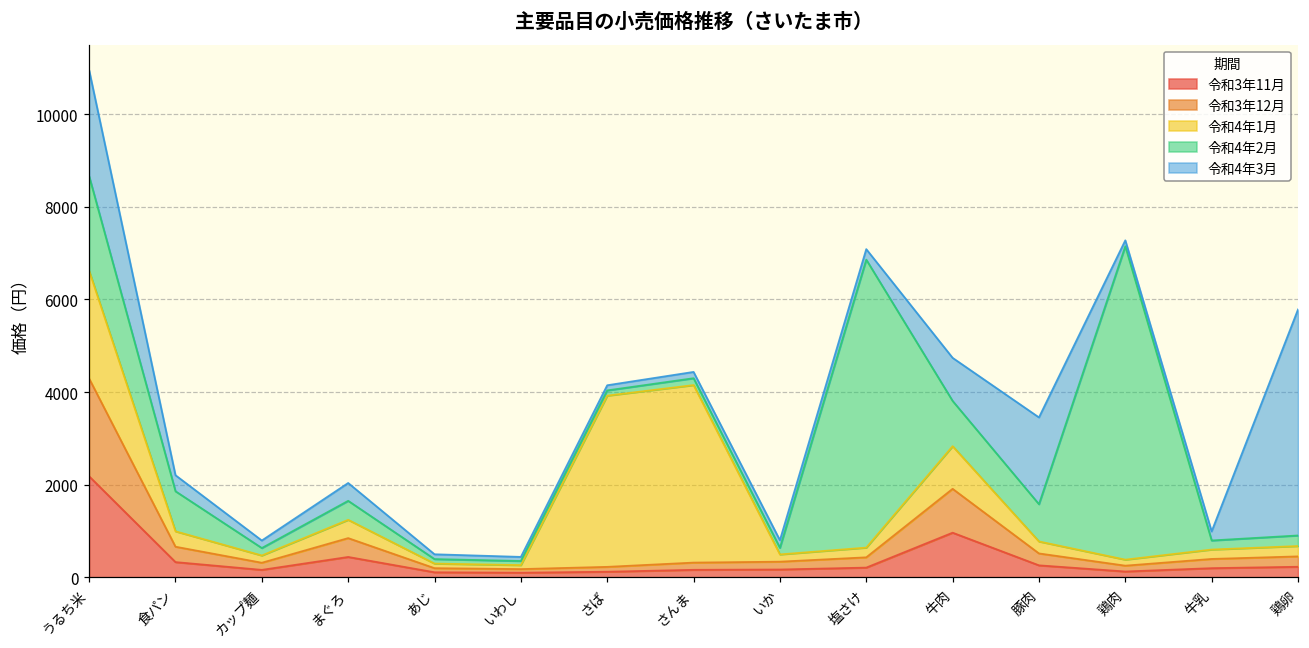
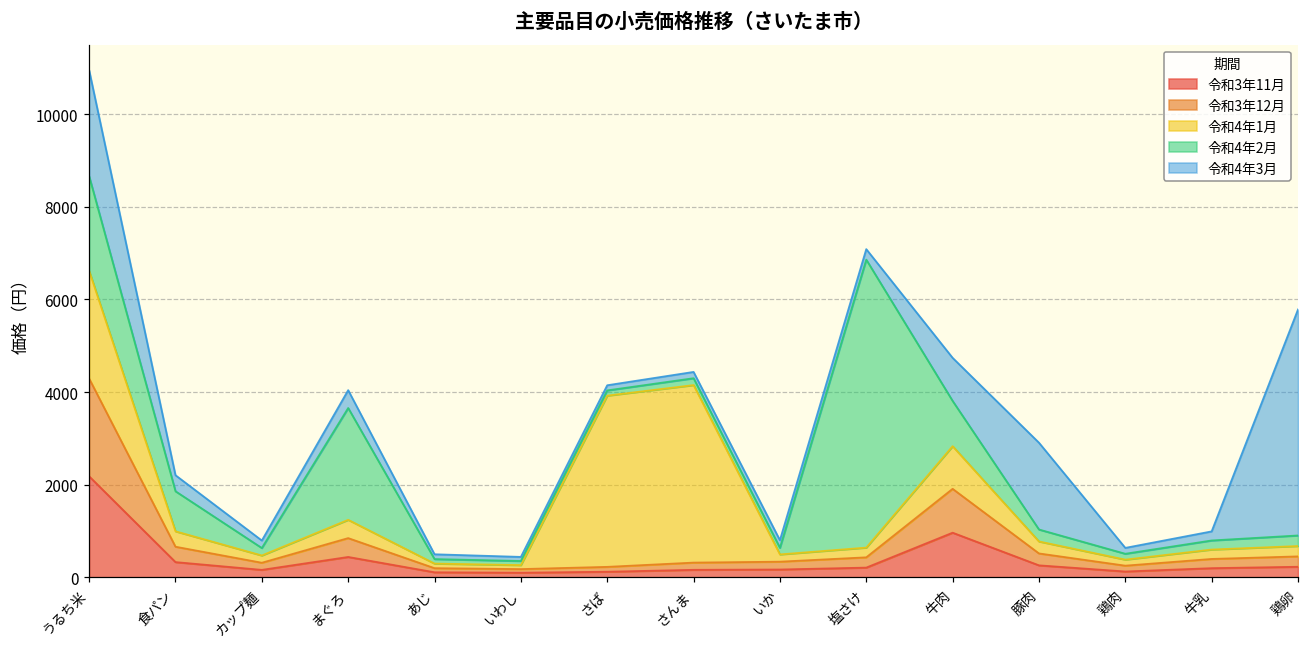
  {
    "令和4年1月": {
      "うるち米": 2300,
      "食パン": 300,
      "カップ麺": 200,
      "まぐろ": 400,
      "あじ": 100,
      "いわし": 100,
      "さば": 3700,
      "さんま": 3800,
      "いか": 200,
      "塩さけ": 200,
      "牛肉": 900,
      "豚肉": 300,
      "鶏肉": 100,
      "牛乳": 200,
      "鶏卵": 200
    },
    "令和4年2月": {
      "うるち米": 2000,
      "食パン": 900,
      "カップ麺": 200,
-     "まぐろ": 400,
+     "まぐろ": 2400,
      "あじ": 100,
      "いわし": 100,
      "さば": 100,
      "さんま": 100,
      "いか": 100,
      "塩さけ": 6200,
      "牛肉": 1000,
-     "豚肉": 800,
-     "鶏肉": 6800,
+     "豚肉": 300,
+     "鶏肉": 100,
      "牛乳": 200,
      "鶏卵": 200
    },
    "令和4年3月": {
      "うるち米": 2300,
      "食パン": 300,
      "カップ麺": 200,
      "まぐろ": 400,
      "あじ": 100,
      "いわし": 100,
      "さば": 100,
      "さんま": 100,
      "いか": 200,
      "塩さけ": 200,
      "牛肉": 900,
      "豚肉": 1900,
      "鶏肉": 100,
      "牛乳": 200,
      "鶏卵": 4900
    }
  }
